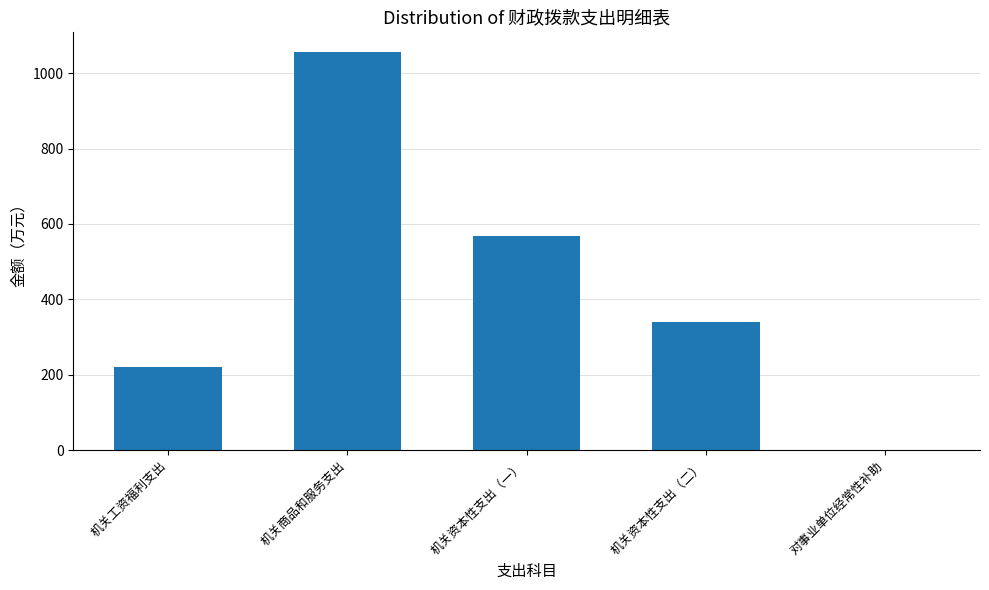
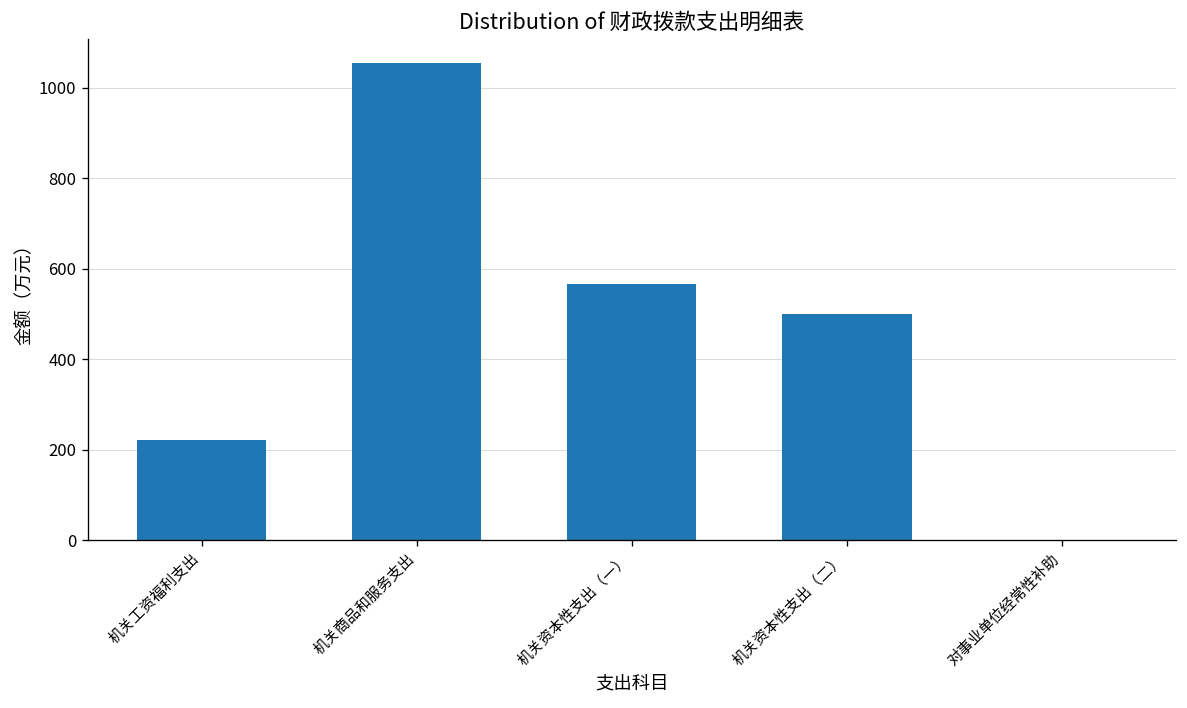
  {
    "机关工资福利支出": 220,
    "机关商品和服务支出": 1060,
    "机关资本性支出（一）": 570,
-   "机关资本性支出（二）": 340,
+   "机关资本性支出（二）": 500,
    "对事业单位经常性补助": 0
  }
